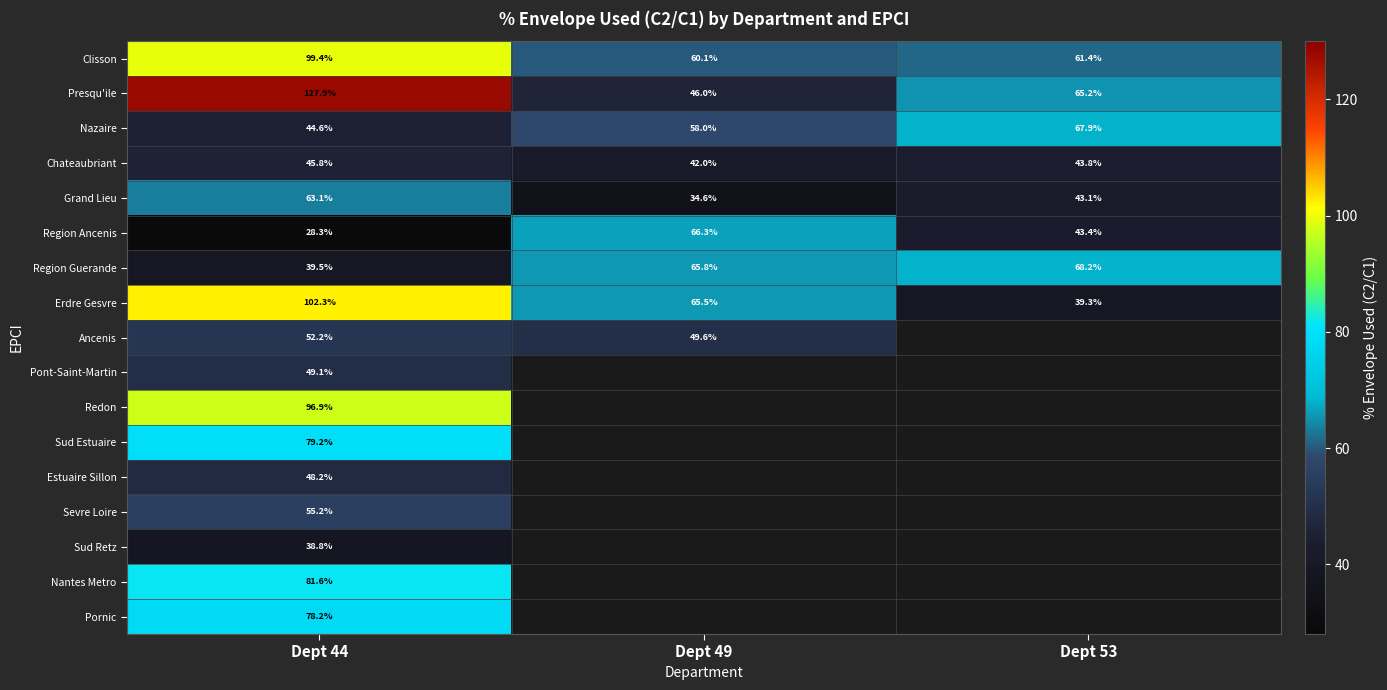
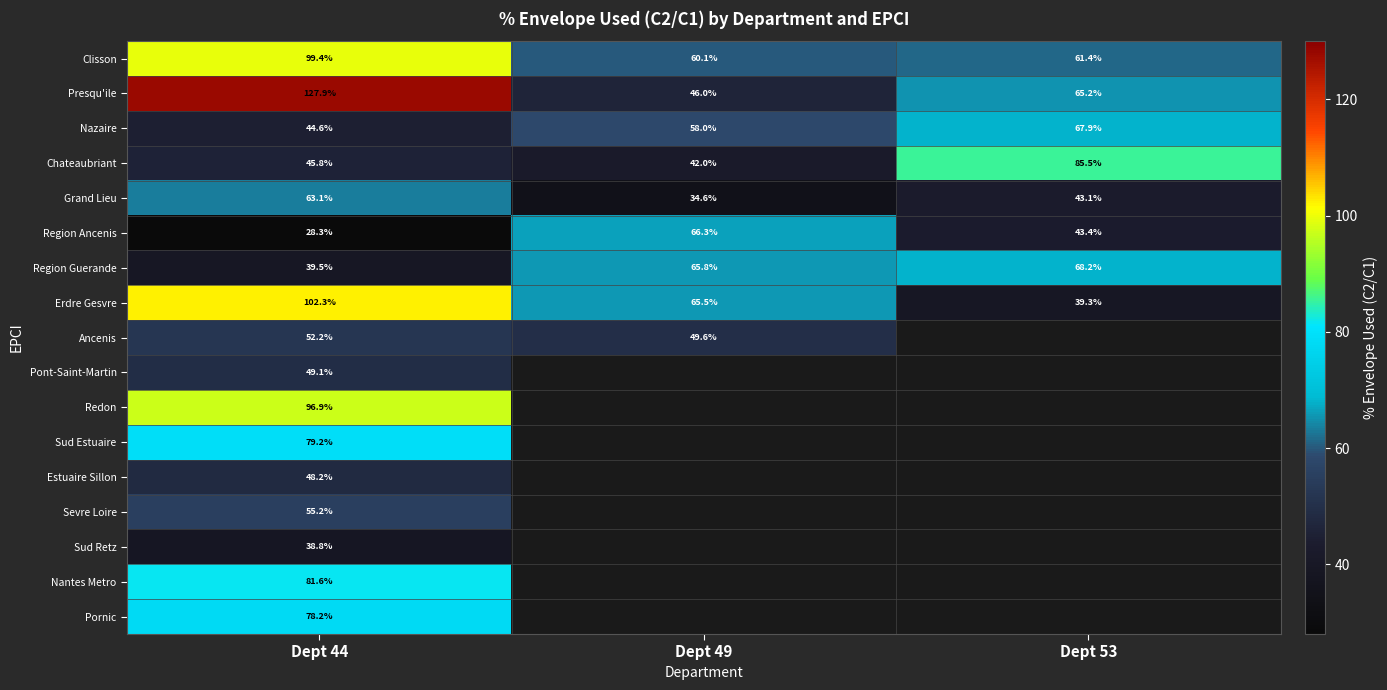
  {
    "Clisson": {
      "Dept 44": "99.4%",
      "Dept 49": "60.1%",
      "Dept 53": "61.4%"
    },
    "Presqu'ile": {
      "Dept 44": "127.9%",
      "Dept 49": "46.0%",
      "Dept 53": "65.2%"
    },
    "Nazaire": {
      "Dept 44": "44.6%",
      "Dept 49": "58.0%",
      "Dept 53": "67.9%"
    },
    "Chateaubriant": {
      "Dept 44": "45.8%",
      "Dept 49": "42.0%",
-     "Dept 53": "43.8%"
+     "Dept 53": "85.5%"
    },
    "Grand Lieu": {
      "Dept 44": "63.1%",
      "Dept 49": "34.6%",
      "Dept 53": "43.1%"
    },
    "Region Ancenis": {
      "Dept 44": "28.3%",
      "Dept 49": "66.3%",
      "Dept 53": "43.4%"
    },
    "Region Guerande": {
      "Dept 44": "39.5%",
      "Dept 49": "65.8%",
      "Dept 53": "68.2%"
    },
    "Erdre Gesvre": {
      "Dept 44": "102.3%",
      "Dept 49": "65.5%",
      "Dept 53": "39.3%"
    },
    "Ancenis": {
      "Dept 44": "52.2%",
      "Dept 49": "49.6%"
    },
    "Pont-Saint-Martin": {
      "Dept 44": "49.1%"
    },
    "Redon": {
      "Dept 44": "96.9%"
    },
    "Sud Estuaire": {
      "Dept 44": "79.2%"
    },
    "Estuaire Sillon": {
      "Dept 44": "48.2%"
    },
    "Sevre Loire": {
      "Dept 44": "55.2%"
    },
    "Sud Retz": {
      "Dept 44": "38.8%"
    },
    "Nantes Metro": {
      "Dept 44": "81.6%"
    },
    "Pornic": {
      "Dept 44": "78.2%"
    }
  }
